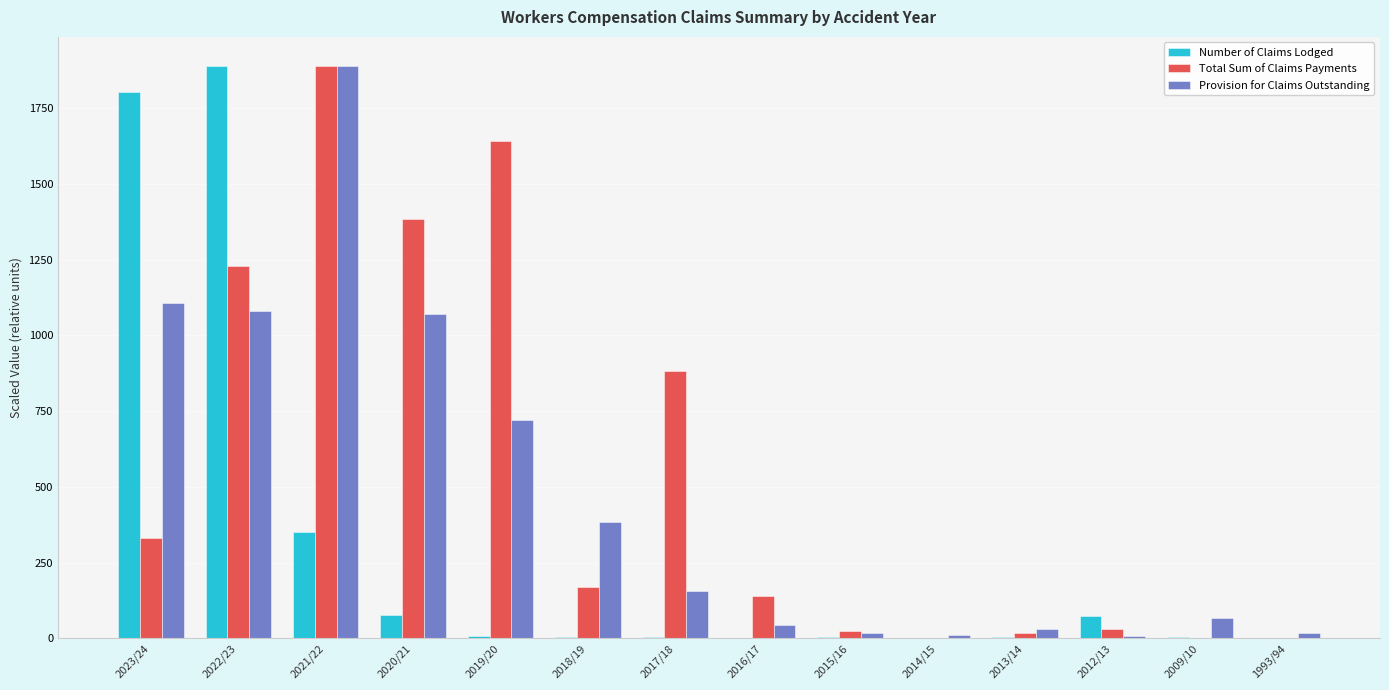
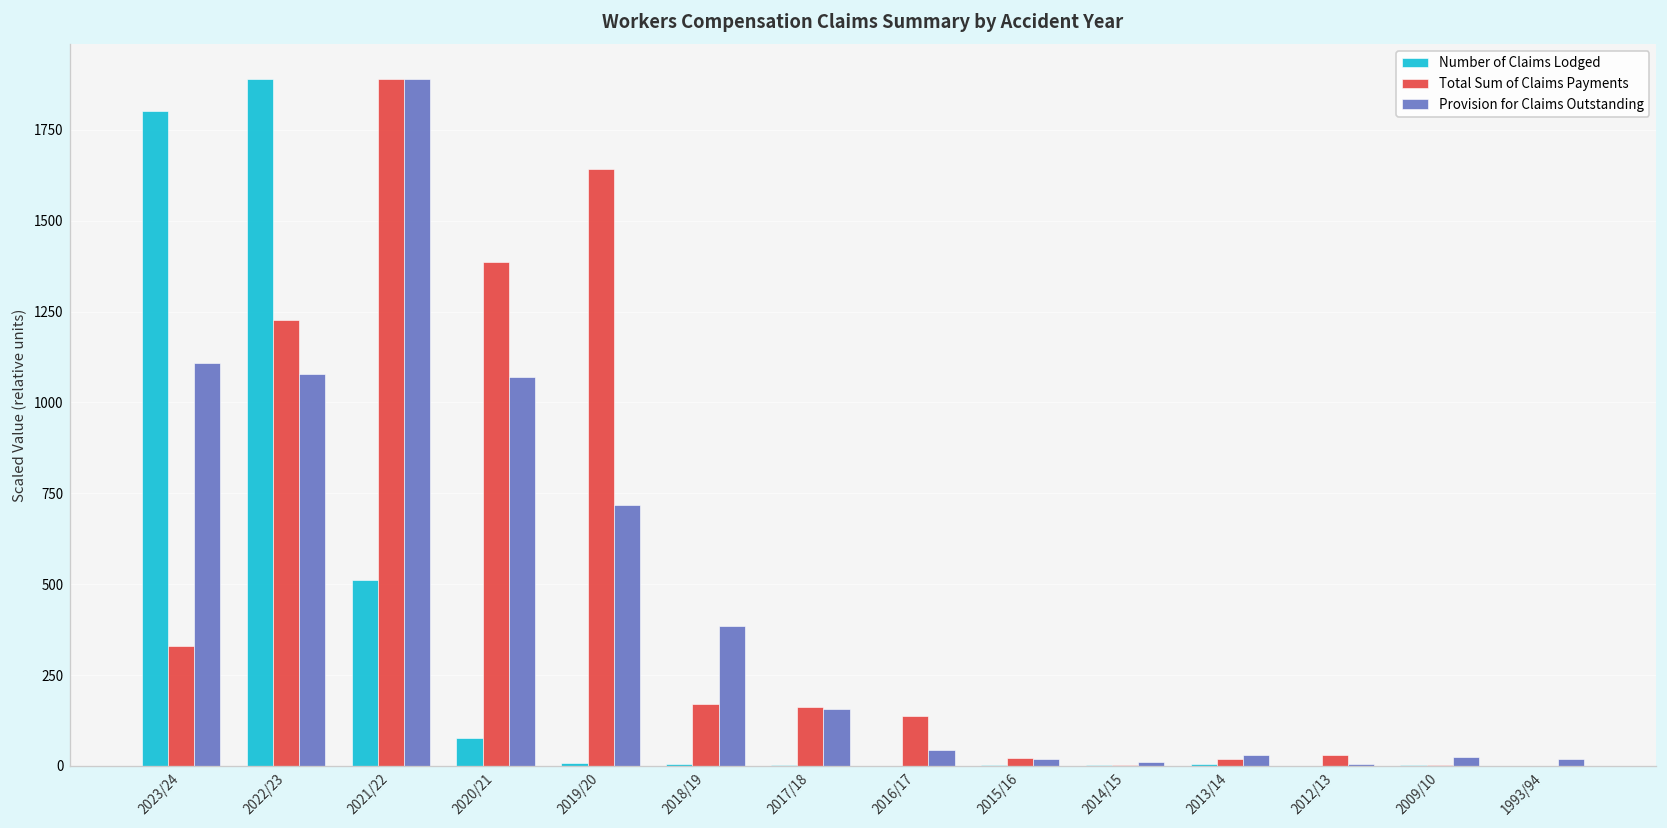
  {
    "Number of Claims Lodged": {
      "2023/24": 1800,
      "2022/23": 1890,
-     "2021/22": 350,
+     "2021/22": 510,
      "2020/21": 80,
      "2019/20": 10,
-     "2012/13": 70,
+     "2012/13": 0,
      "1993/94": 0
    },
    "Total Sum of Claims Payments": {
      "2023/24": 330,
      "2022/23": 1230,
      "2021/22": 1890,
      "2020/21": 1390,
      "2019/20": 1640,
      "2018/19": 170,
-     "2017/18": 880,
+     "2017/18": 160,
      "2016/17": 140,
      "2015/16": 20,
      "2013/14": 20,
      "2012/13": 30,
      "1993/94": 0
    },
    "Provision for Claims Outstanding": {
      "2023/24": 1110,
      "2022/23": 1080,
      "2021/22": 1890,
      "2020/21": 1070,
      "2019/20": 720,
      "2018/19": 380,
      "2017/18": 160,
      "2016/17": 40,
      "2015/16": 20,
      "2014/15": 10,
      "2013/14": 30,
-     "2009/10": 70,
+     "2009/10": 20,
      "1993/94": 20
    }
  }
